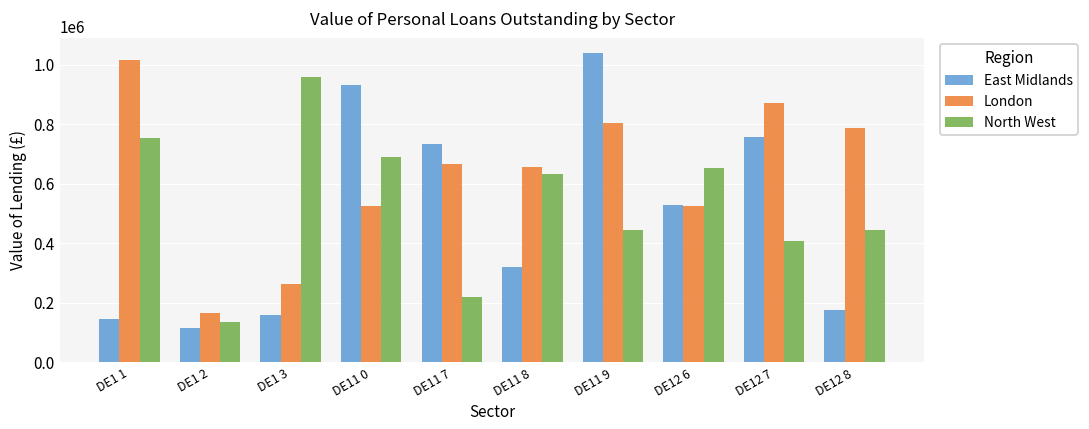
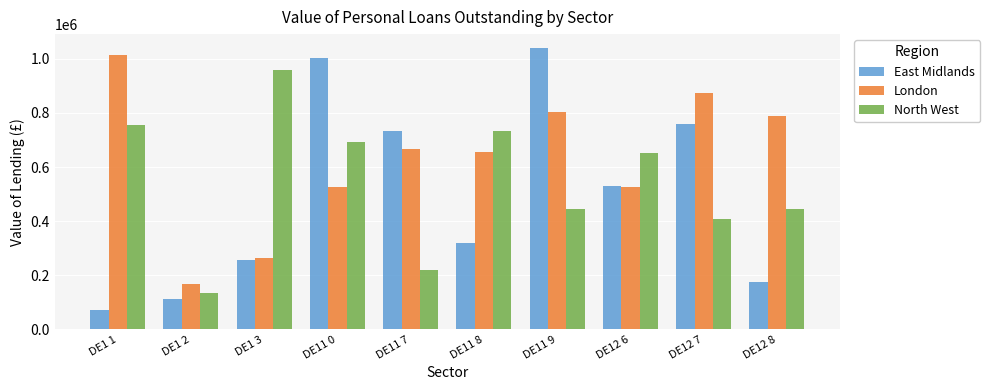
  {
    "East Midlands": {
-     "DE1 1": 140000,
+     "DE1 1": 70000,
      "DE1 2": 110000,
-     "DE1 3": 160000,
-     "DE11 0": 930000,
+     "DE1 3": 260000,
+     "DE11 0": 1000000,
      "DE11 7": 730000,
      "DE11 8": 320000,
      "DE11 9": 1040000,
      "DE12 6": 530000,
      "DE12 7": 760000,
      "DE12 8": 180000
    },
    "London": {
      "DE1 1": 1010000,
      "DE1 2": 170000,
      "DE1 3": 260000,
      "DE11 0": 530000,
      "DE11 7": 670000,
      "DE11 8": 650000,
      "DE11 9": 800000,
      "DE12 6": 530000,
      "DE12 7": 870000,
      "DE12 8": 790000
    },
    "North West": {
      "DE1 1": 750000,
      "DE1 2": 140000,
      "DE1 3": 960000,
      "DE11 0": 690000,
      "DE11 7": 220000,
-     "DE11 8": 630000,
+     "DE11 8": 730000,
      "DE11 9": 440000,
      "DE12 6": 650000,
      "DE12 7": 410000,
      "DE12 8": 440000
    }
  }
